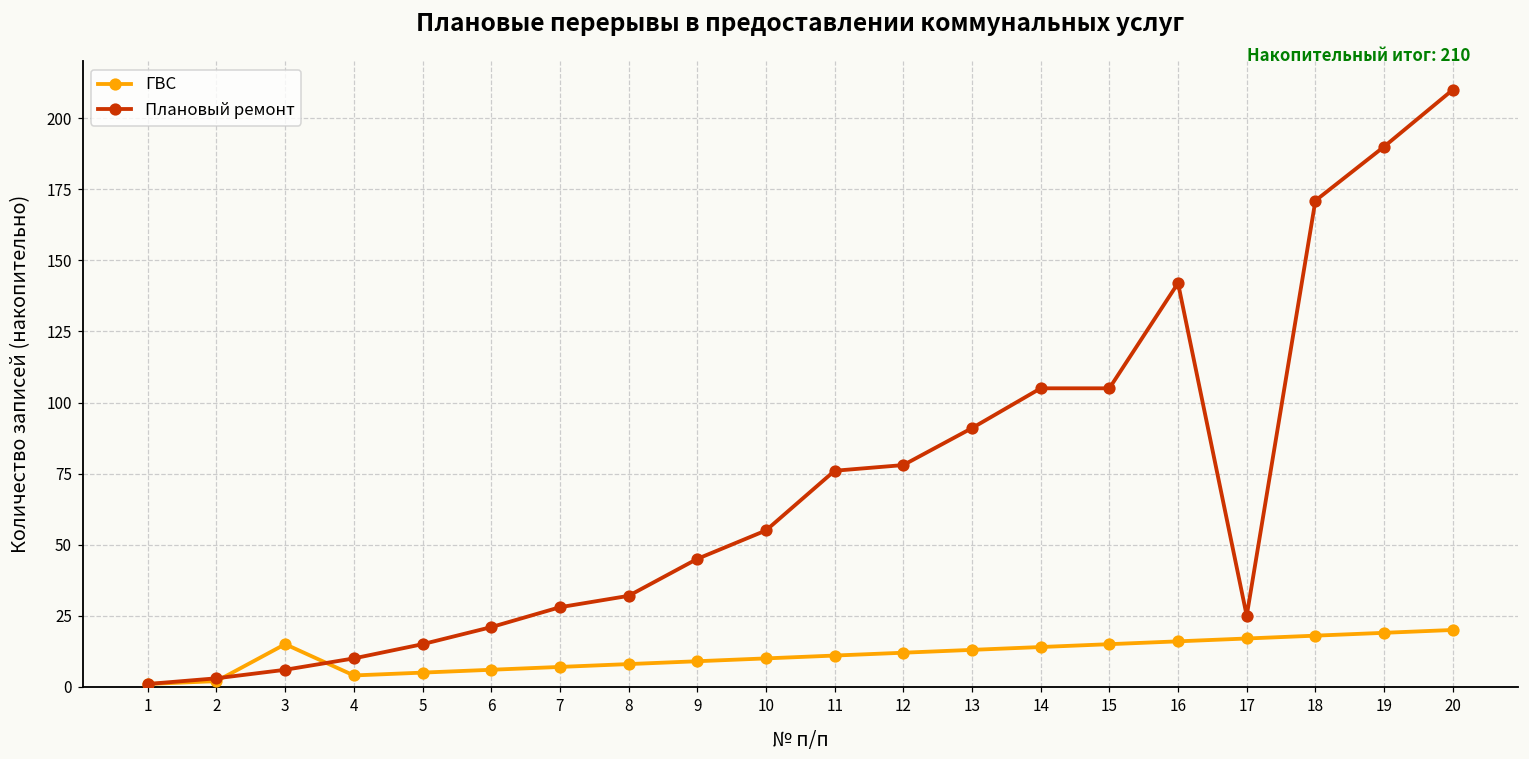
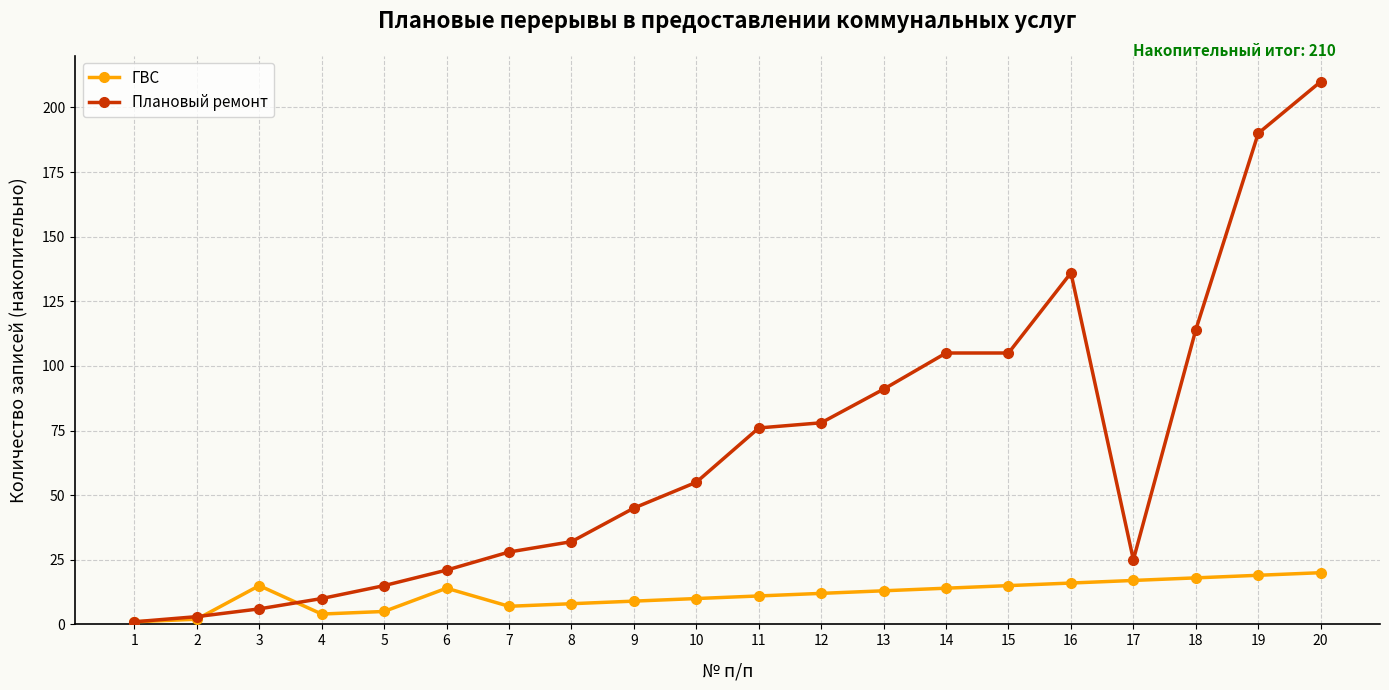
  {
    "ГВС": {
      "2": 2,
      "3": 15,
      "4": 4,
      "5": 5,
-     "6": 6,
+     "6": 14,
      "7": 7,
      "8": 8,
      "9": 9,
      "10": 10,
      "11": 11,
      "12": 12,
      "13": 13,
      "14": 14,
      "15": 15,
      "16": 16,
      "17": 17,
      "18": 18,
      "19": 19,
      "20": 20
    },
    "Плановый ремонт": {
      "2": 3,
      "3": 6,
      "4": 10,
      "5": 15,
      "6": 21,
      "7": 28,
      "8": 32,
      "9": 45,
      "10": 55,
      "11": 76,
      "12": 78,
      "13": 91,
      "14": 105,
      "15": 105,
-     "16": 142,
+     "16": 136,
      "17": 25,
-     "18": 171,
+     "18": 114,
      "19": 190
    }
  }
